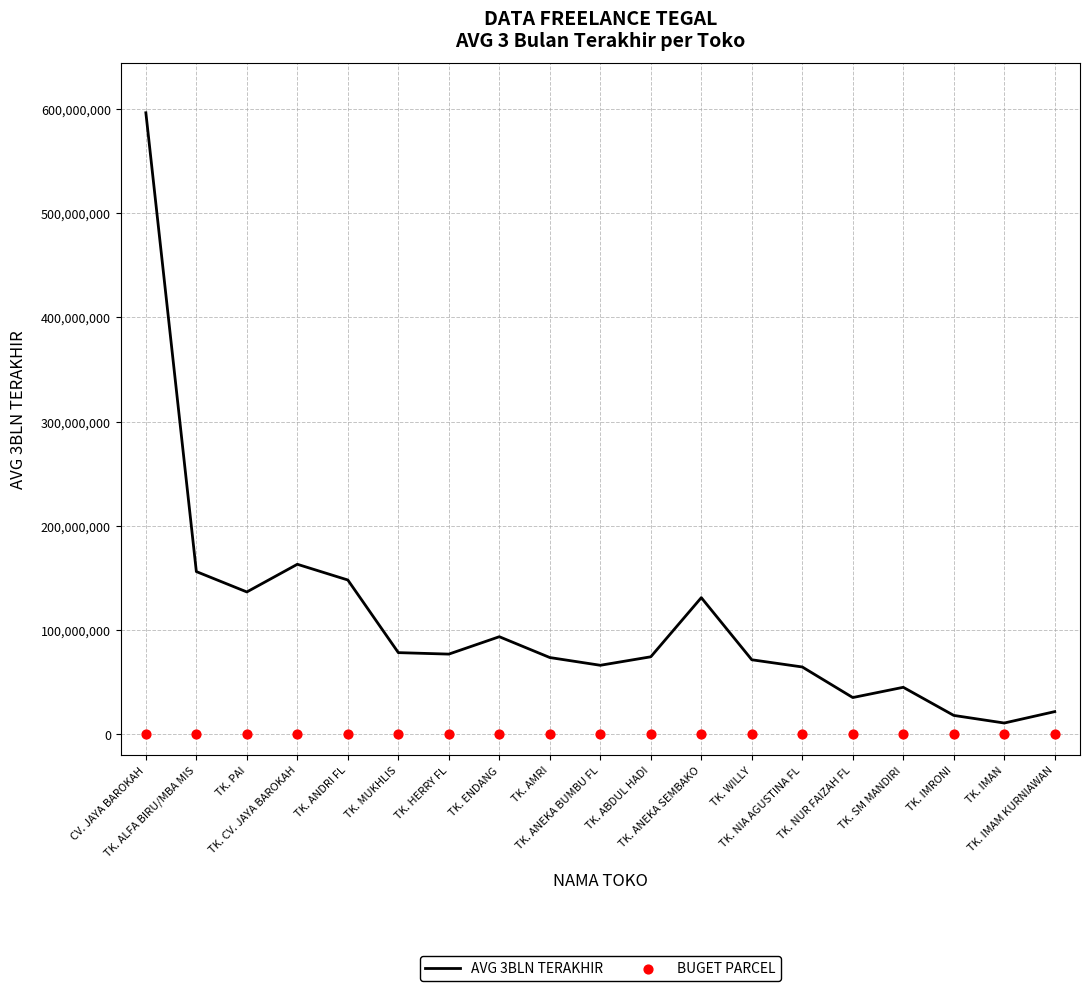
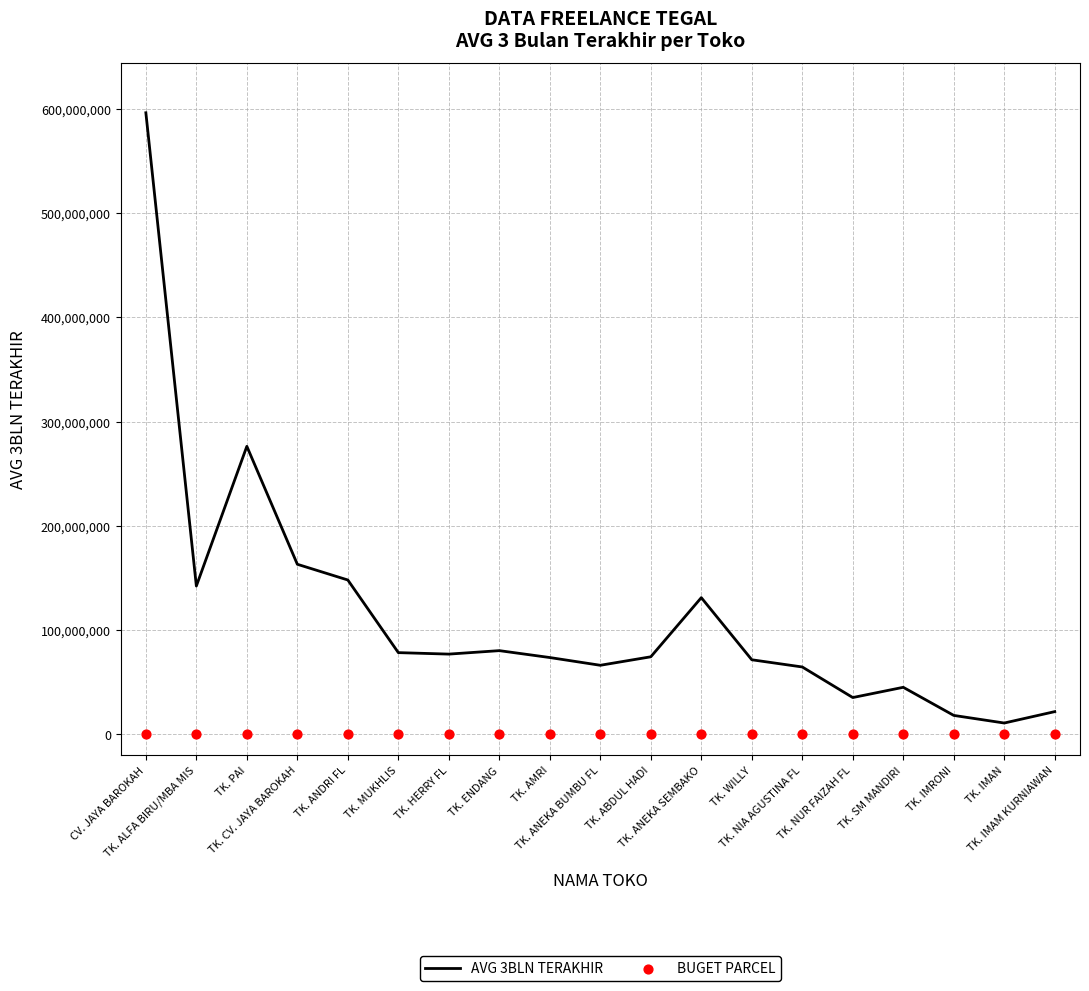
  {
    "AVG 3BLN TERAKHIR": {
      "CV. JAYA BAROKAH": "596,000,000",
-     "TK. ALFA BIRU/MBA MIS": "156,000,000",
-     "TK. PAI": "137,000,000",
+     "TK. ALFA BIRU/MBA MIS": "142,000,000",
+     "TK. PAI": "276,000,000",
      "TK. CV. JAYA BAROKAH": "163,000,000",
      "TK. ANDRI FL": "148,000,000",
      "TK. MUKHLIS": "78,000,000",
      "TK. HERRY FL": "77,000,000",
-     "TK. ENDANG": "94,000,000",
+     "TK. ENDANG": "80,000,000",
      "TK. AMRI": "74,000,000",
      "TK. ANEKA BUMBU FL": "66,000,000",
      "TK. ABDUL HADI": "74,000,000",
      "TK. ANEKA SEMBAKO": "131,000,000",
      "TK. WILLY": "72,000,000",
      "TK. NIA AGUSTINA FL": "65,000,000",
      "TK. NUR FAIZAH FL": "35,000,000",
      "TK. SM MANDIRI": "45,000,000",
      "TK. IMRONI": "18,000,000",
      "TK. IMAN": "11,000,000",
      "TK. IMAM KURNIAWAN": "22,000,000"
    }
  }
